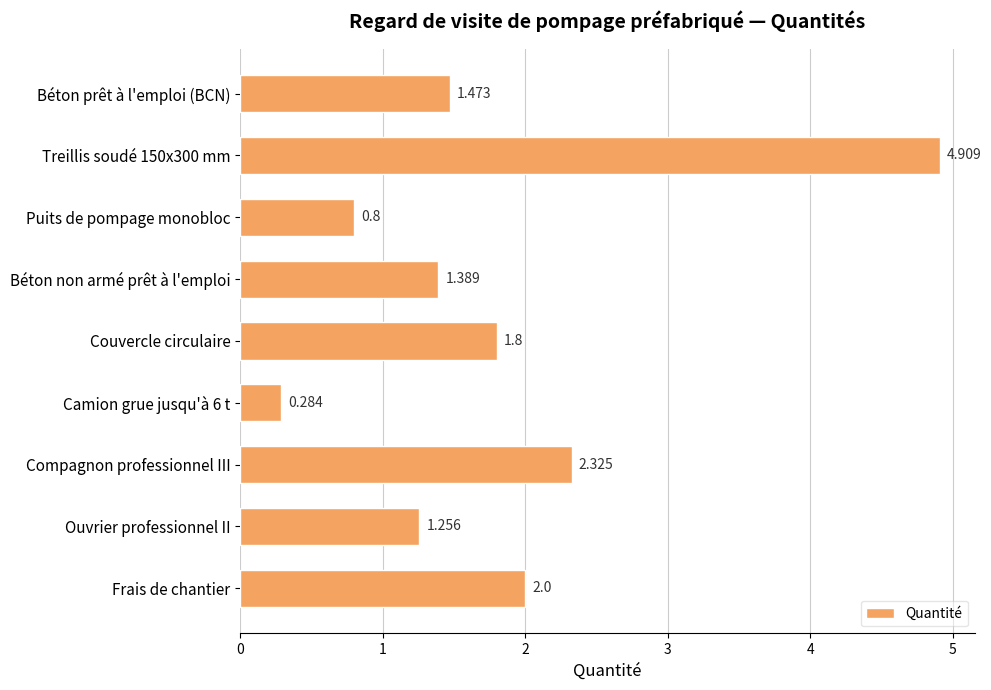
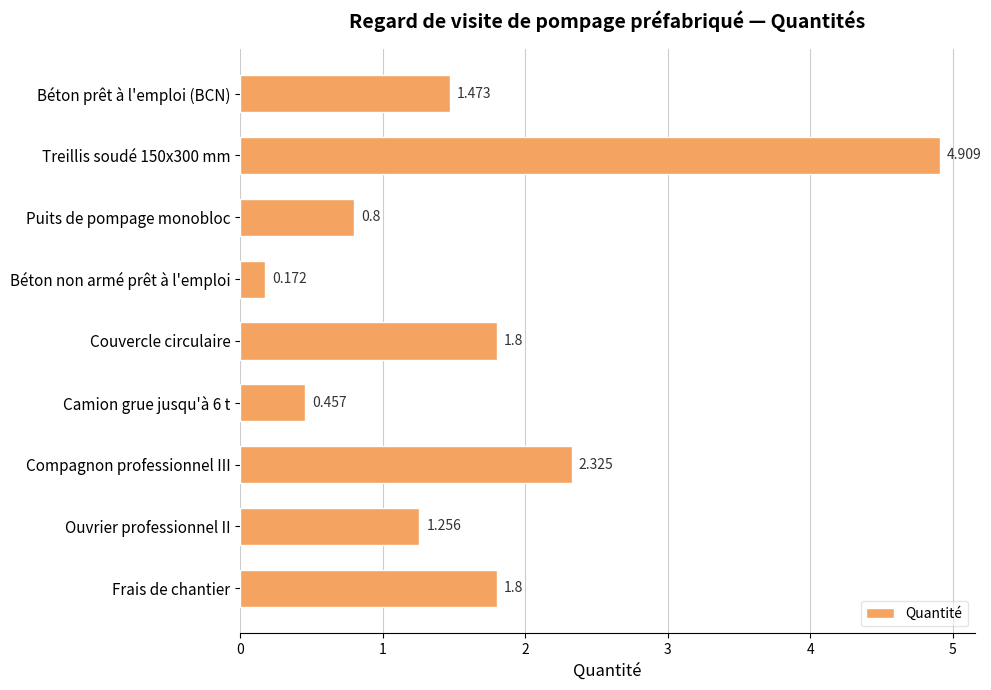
  {
    "Béton prêt à l'emploi (BCN)": 1.473,
    "Treillis soudé 150x300 mm": 4.909,
    "Puits de pompage monobloc": 0.8,
-   "Béton non armé prêt à l'emploi": 1.389,
+   "Béton non armé prêt à l'emploi": 0.172,
    "Couvercle circulaire": 1.8,
-   "Camion grue jusqu'à 6 t": 0.284,
+   "Camion grue jusqu'à 6 t": 0.457,
    "Compagnon professionnel III": 2.325,
    "Ouvrier professionnel II": 1.256,
-   "Frais de chantier": 2.0
+   "Frais de chantier": 1.8
  }
